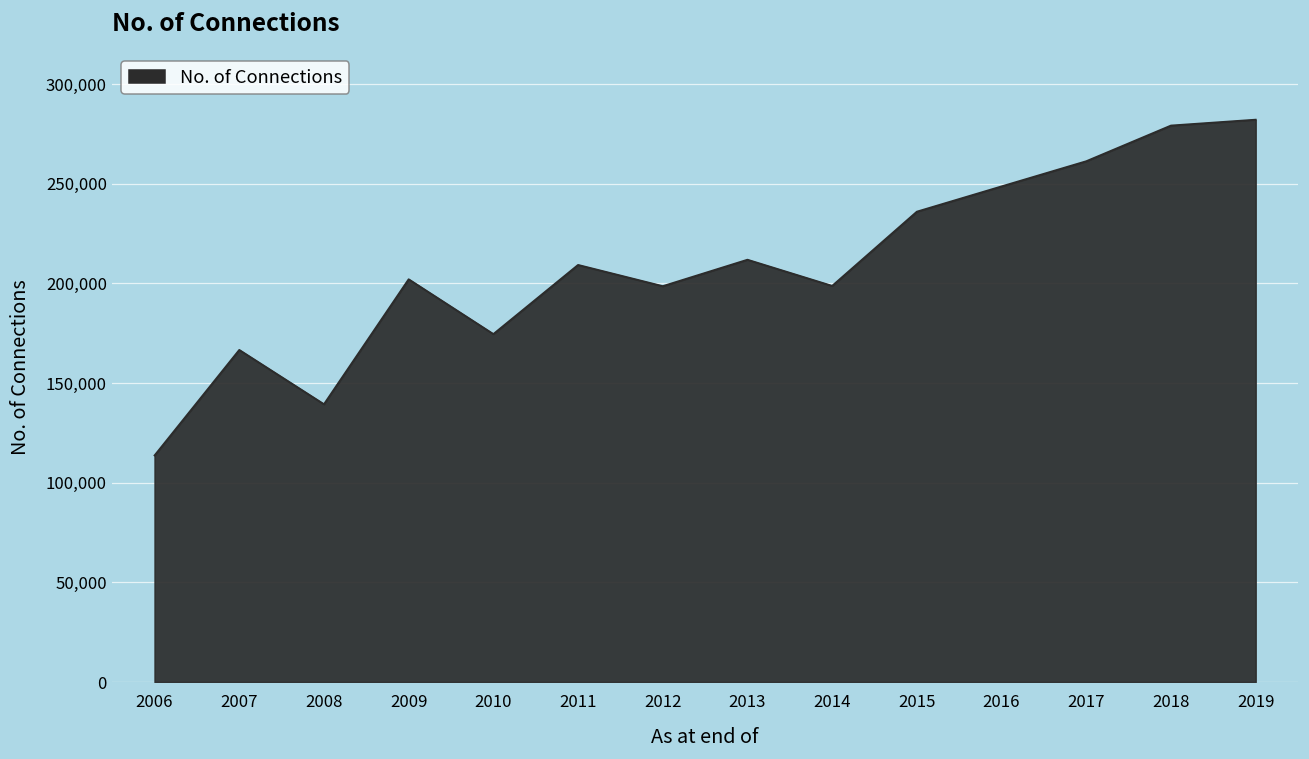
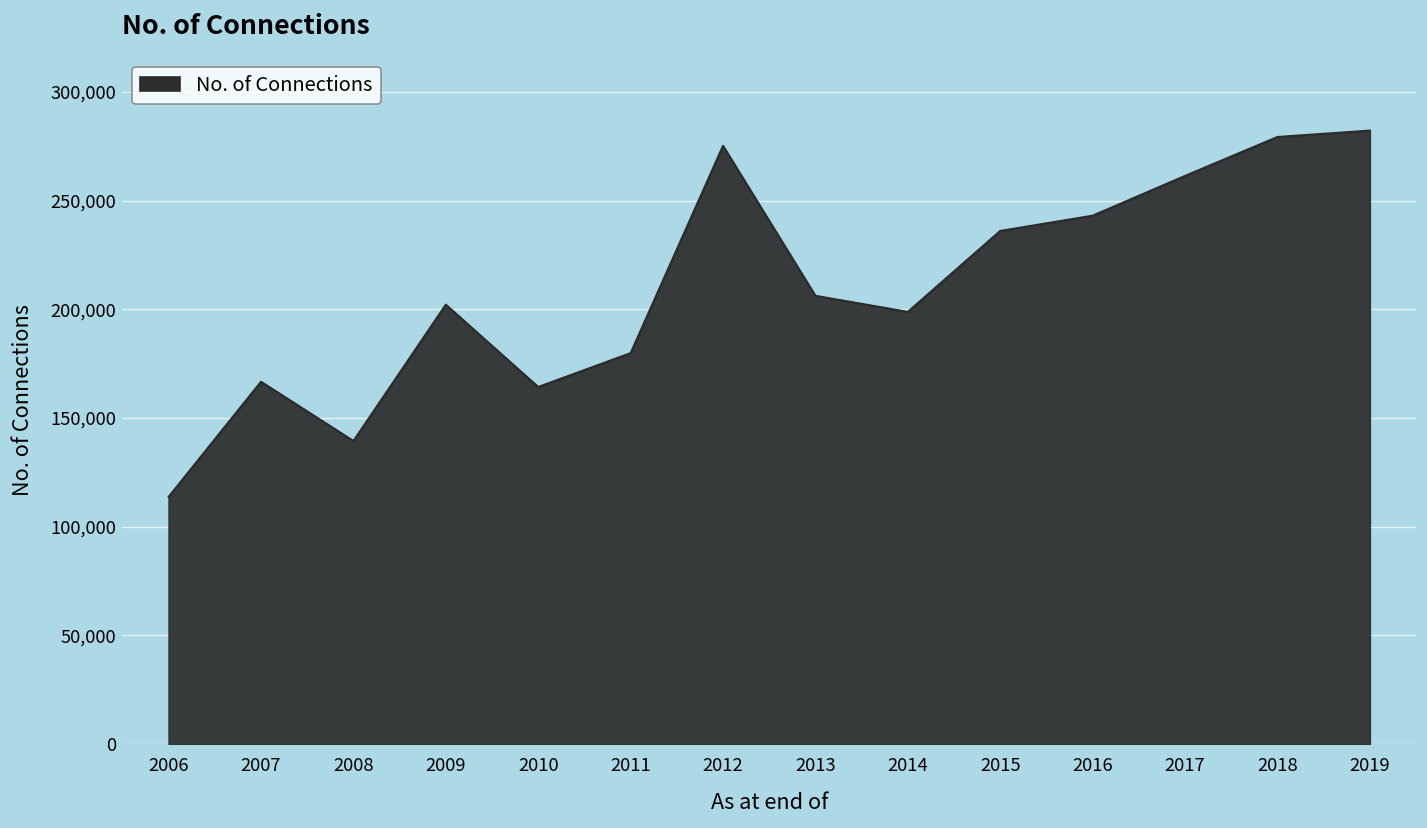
  {
    "2006": "114,000",
    "2007": "167,000",
    "2008": "139,000",
    "2009": "202,000",
-   "2010": "175,000",
-   "2011": "209,000",
-   "2012": "199,000",
-   "2013": "212,000",
+   "2010": "164,000",
+   "2011": "180,000",
+   "2012": "275,000",
+   "2013": "206,000",
    "2014": "199,000",
    "2015": "236,000",
-   "2016": "249,000",
+   "2016": "243,000",
    "2017": "261,000",
    "2018": "279,000",
    "2019": "282,000"
  }
